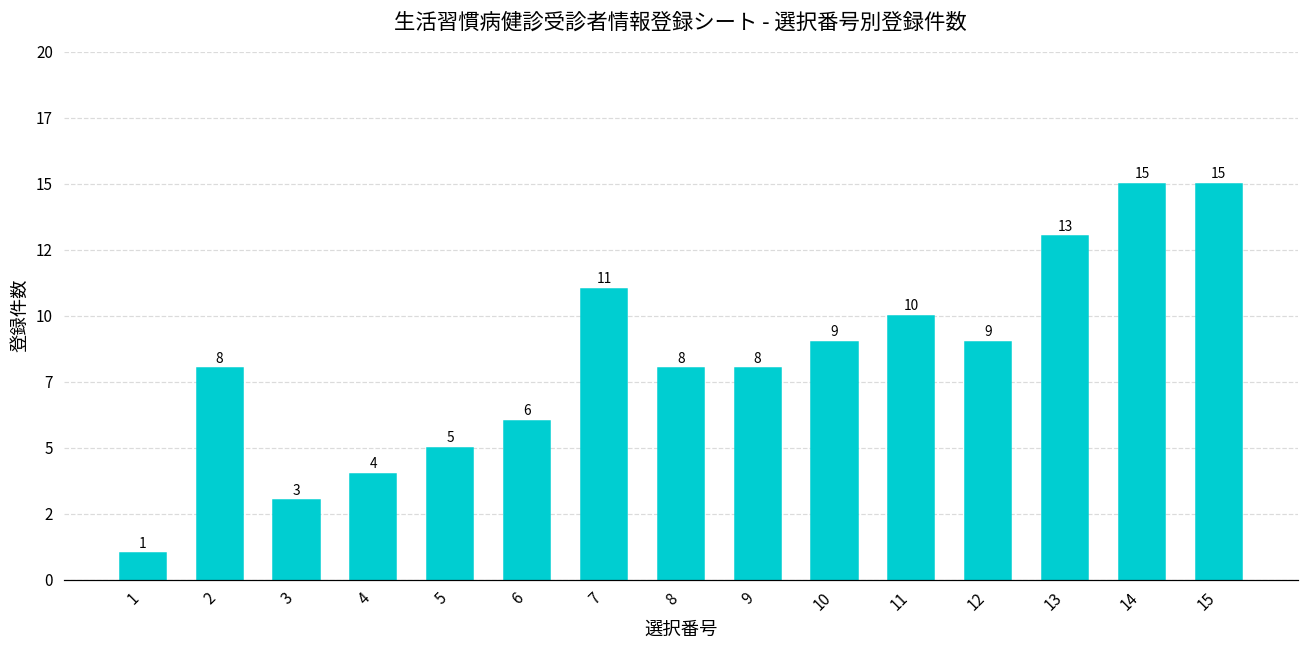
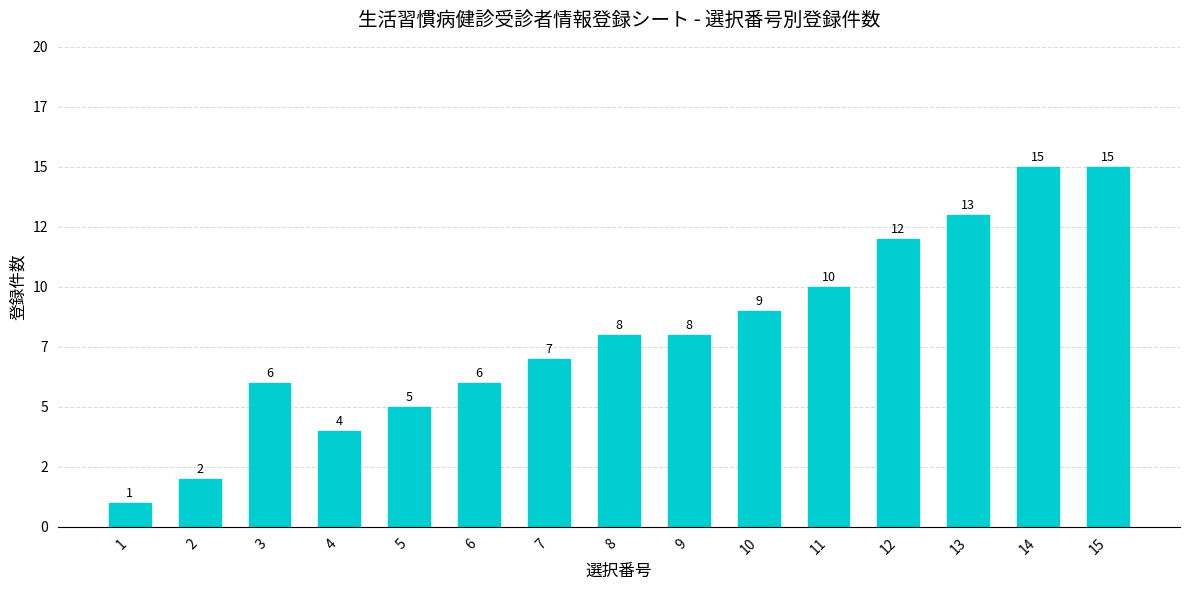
  {
    "1": 1,
-   "2": 8,
-   "3": 3,
+   "2": 2,
+   "3": 6,
    "4": 4,
    "5": 5,
    "6": 6,
-   "7": 11,
+   "7": 7,
    "8": 8,
    "9": 8,
    "10": 9,
    "11": 10,
-   "12": 9,
+   "12": 12,
    "13": 13,
    "14": 15,
    "15": 15
  }
